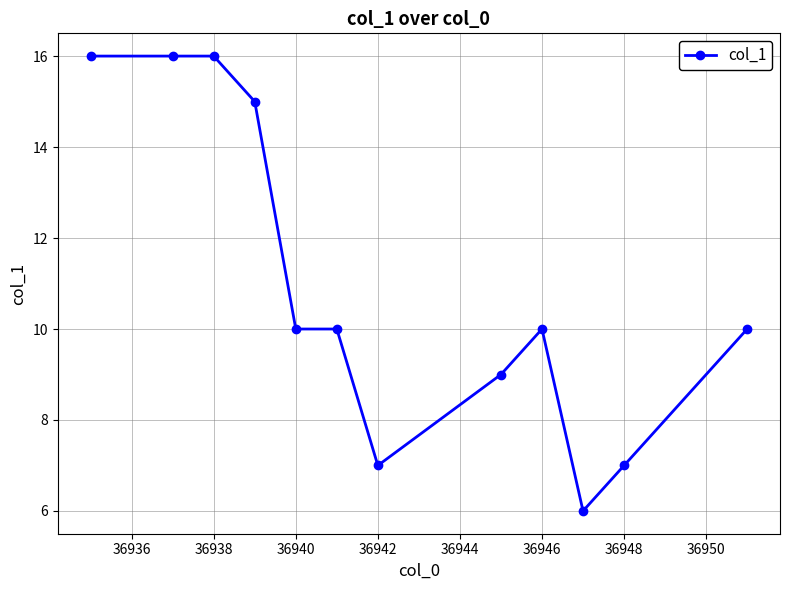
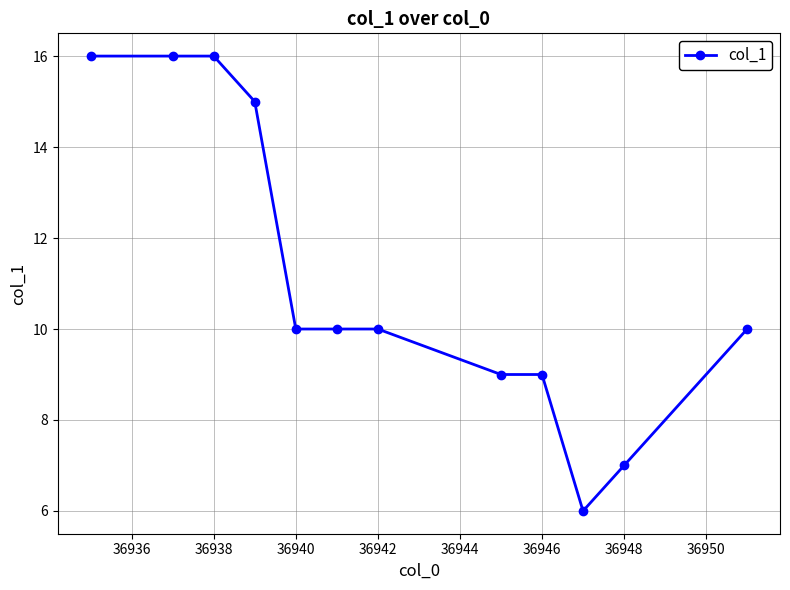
  {
    "36938": 16,
    "36940": 10,
-   "36942": 7,
-   "36946": 10,
+   "36942": 10,
+   "36946": 9,
    "36948": 7
  }
